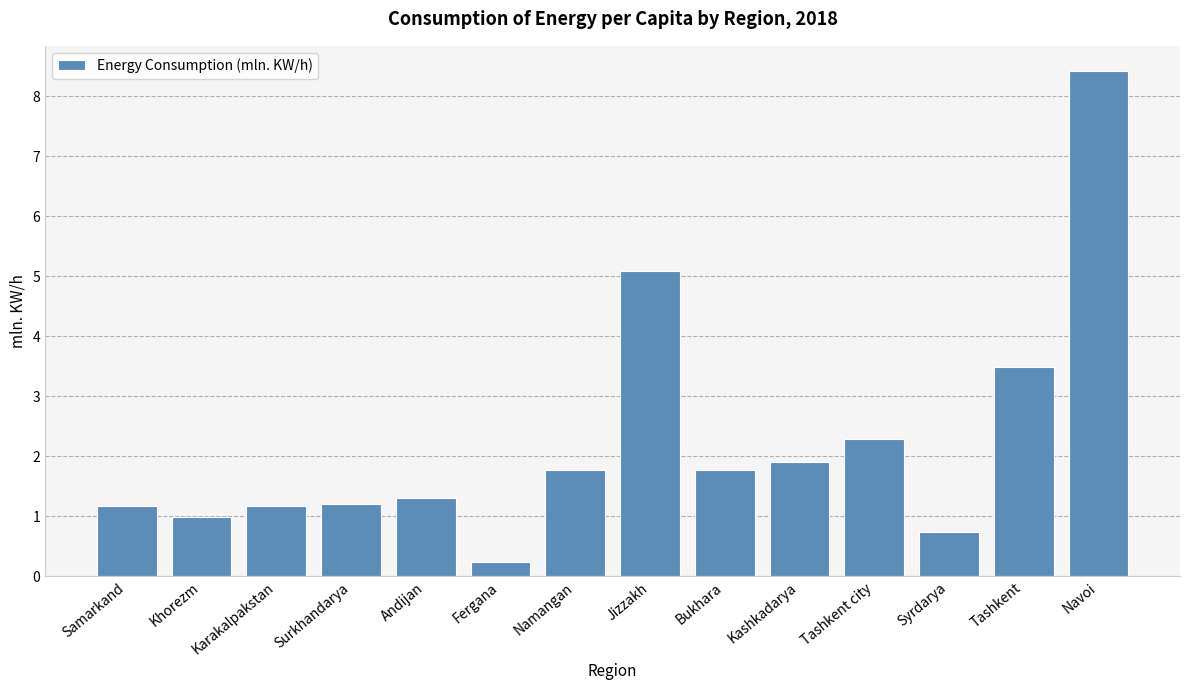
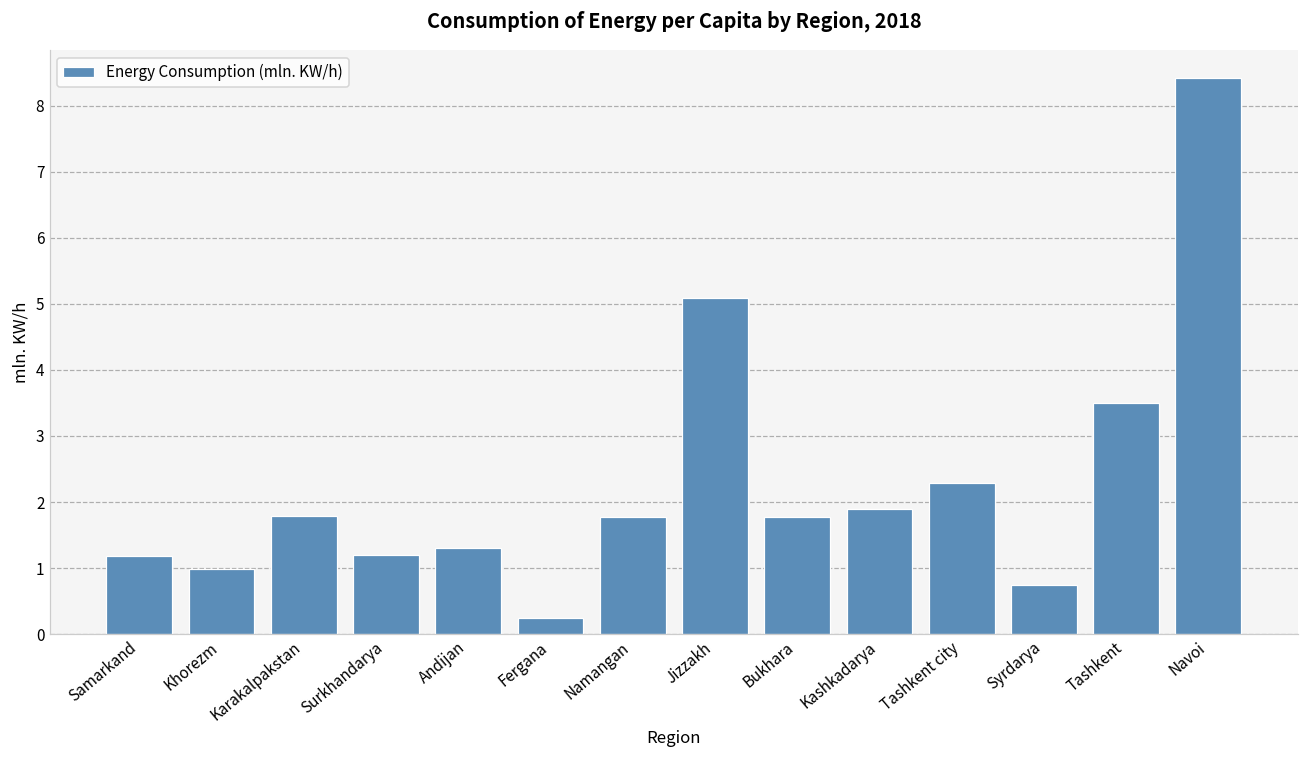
  {
    "Samarkand": 1.2,
    "Khorezm": 1.0,
-   "Karakalpakstan": 1.2,
+   "Karakalpakstan": 1.8,
    "Surkhandarya": 1.2,
    "Andijan": 1.3,
    "Fergana": 0.2,
    "Namangan": 1.8,
    "Jizzakh": 5.1,
    "Bukhara": 1.8,
    "Kashkadarya": 1.9,
    "Tashkent city": 2.3,
    "Syrdarya": 0.7,
    "Tashkent": 3.5,
    "Navoi": 8.4
  }
